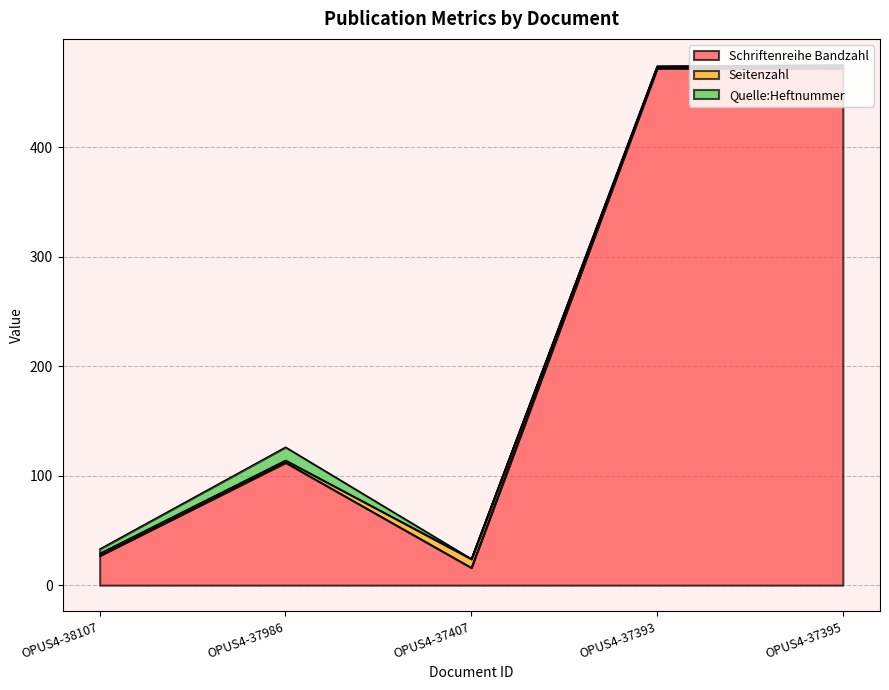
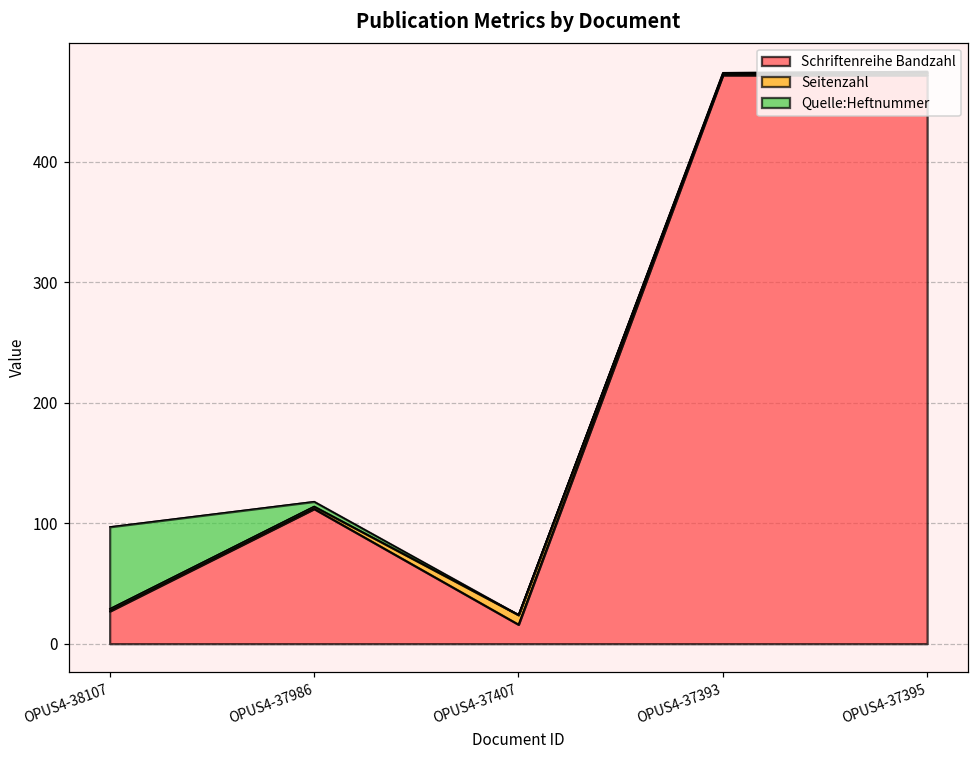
  {
    "Schriftenreihe Bandzahl": {
      "OPUS4-37407": 16
    },
    "Quelle:Heftnummer": {
-     "OPUS4-38107": 4,
-     "OPUS4-37986": 12
+     "OPUS4-38107": 68,
+     "OPUS4-37986": 4
    }
  }
